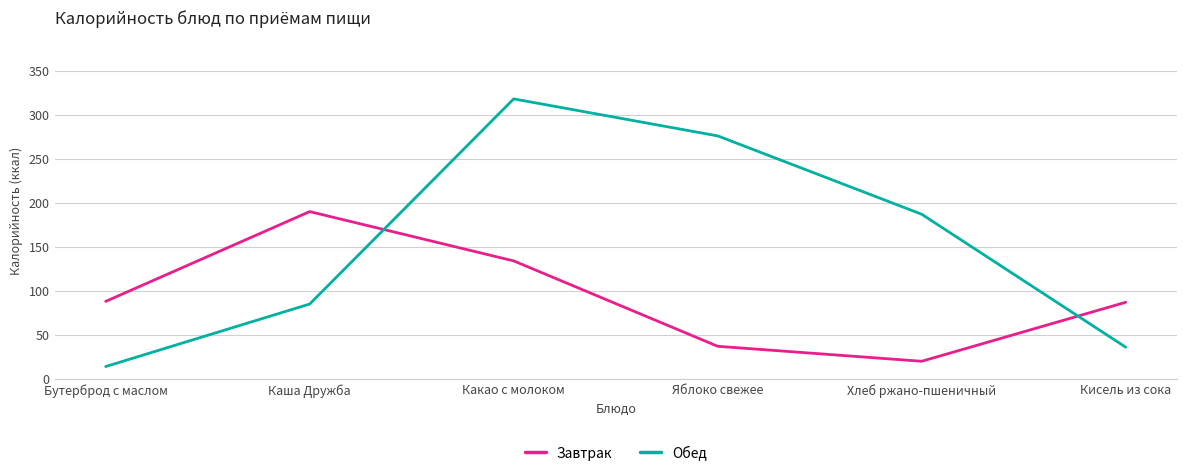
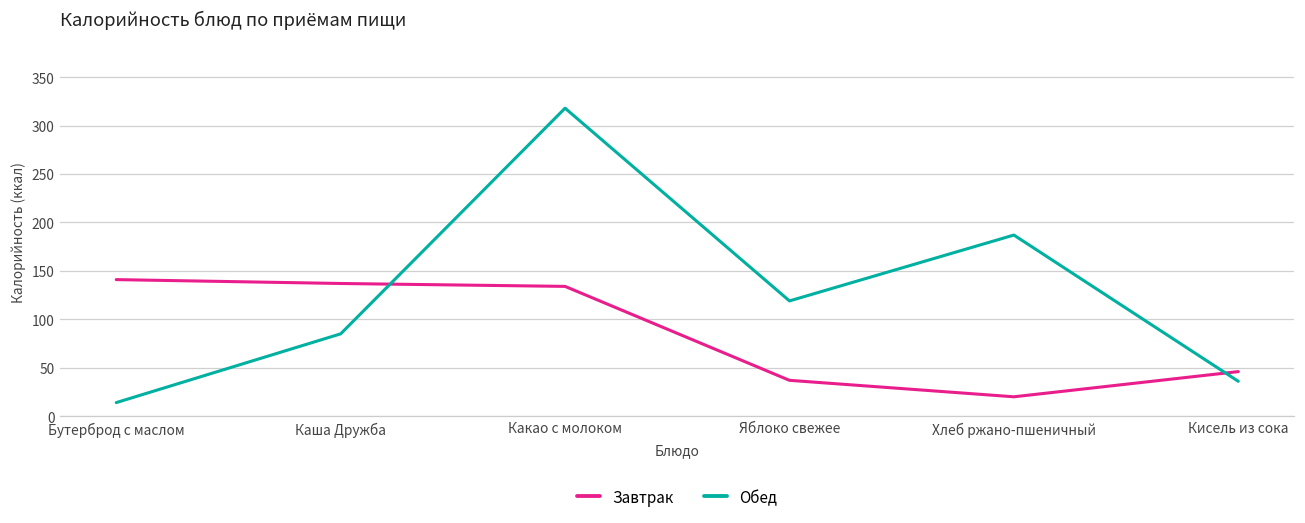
  {
    "Завтрак": {
-     "Бутерброд с маслом": 90,
-     "Каша Дружба": 190,
+     "Бутерброд с маслом": 140,
+     "Каша Дружба": 140,
      "Какао с молоком": 130,
      "Яблоко свежее": 40,
      "Хлеб ржано-пшеничный": 20,
-     "Кисель из сока": 90
+     "Кисель из сока": 50
    },
    "Обед": {
      "Бутерброд с маслом": 10,
      "Каша Дружба": 90,
      "Какао с молоком": 320,
-     "Яблоко свежее": 280,
+     "Яблоко свежее": 120,
      "Хлеб ржано-пшеничный": 190,
      "Кисель из сока": 40
    }
  }
